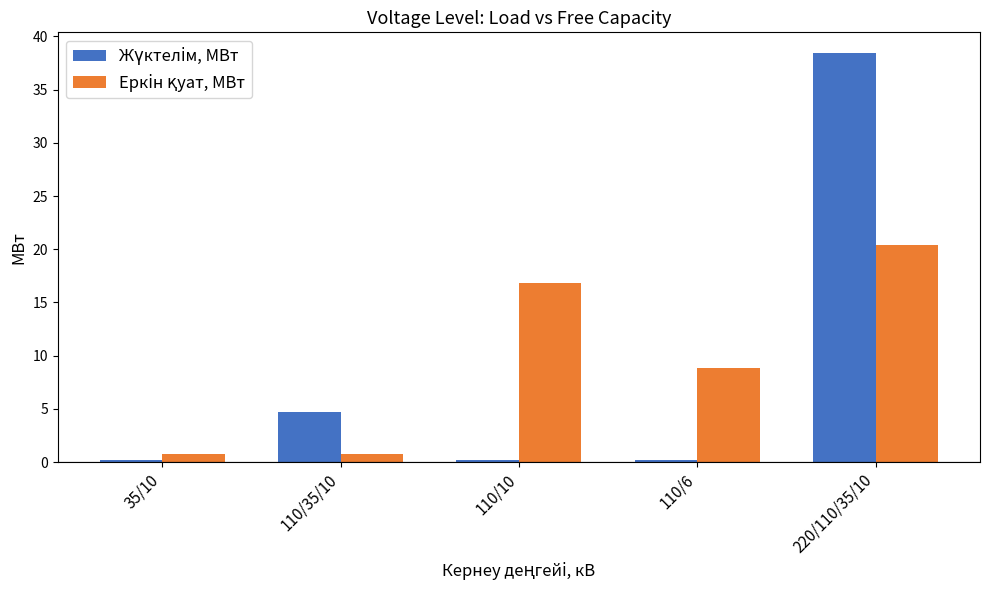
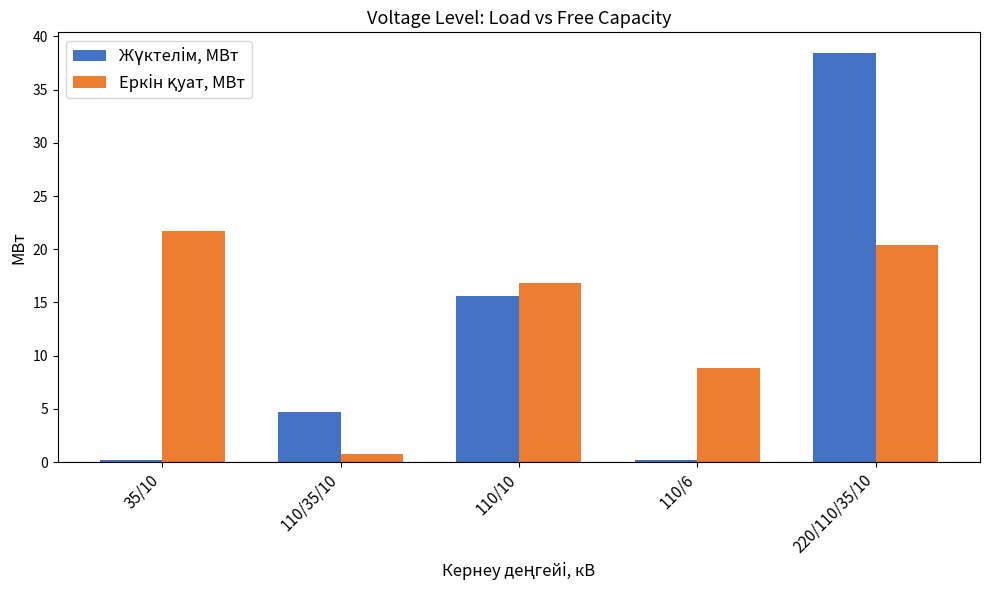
  {
    "Жүктелім, МВт": {
      "110/35/10": 4.7,
-     "110/10": 0.2,
+     "110/10": 15.6,
      "220/110/35/10": 38.5
    },
    "Еркін қуат, МВт": {
-     "35/10": 0.8,
+     "35/10": 21.7,
      "110/35/10": 0.7,
      "110/10": 16.8,
      "110/6": 8.8,
      "220/110/35/10": 20.4
    }
  }
